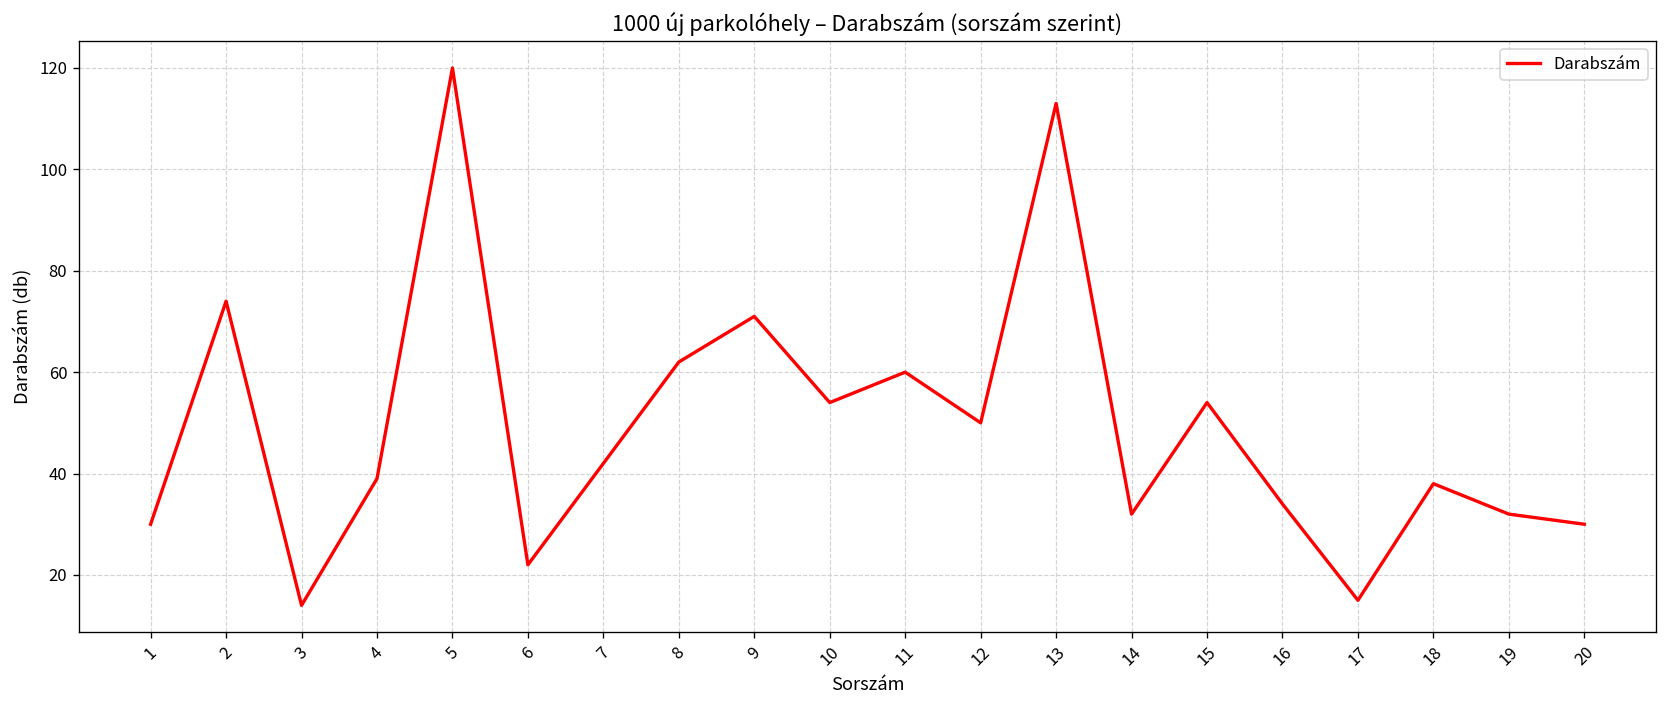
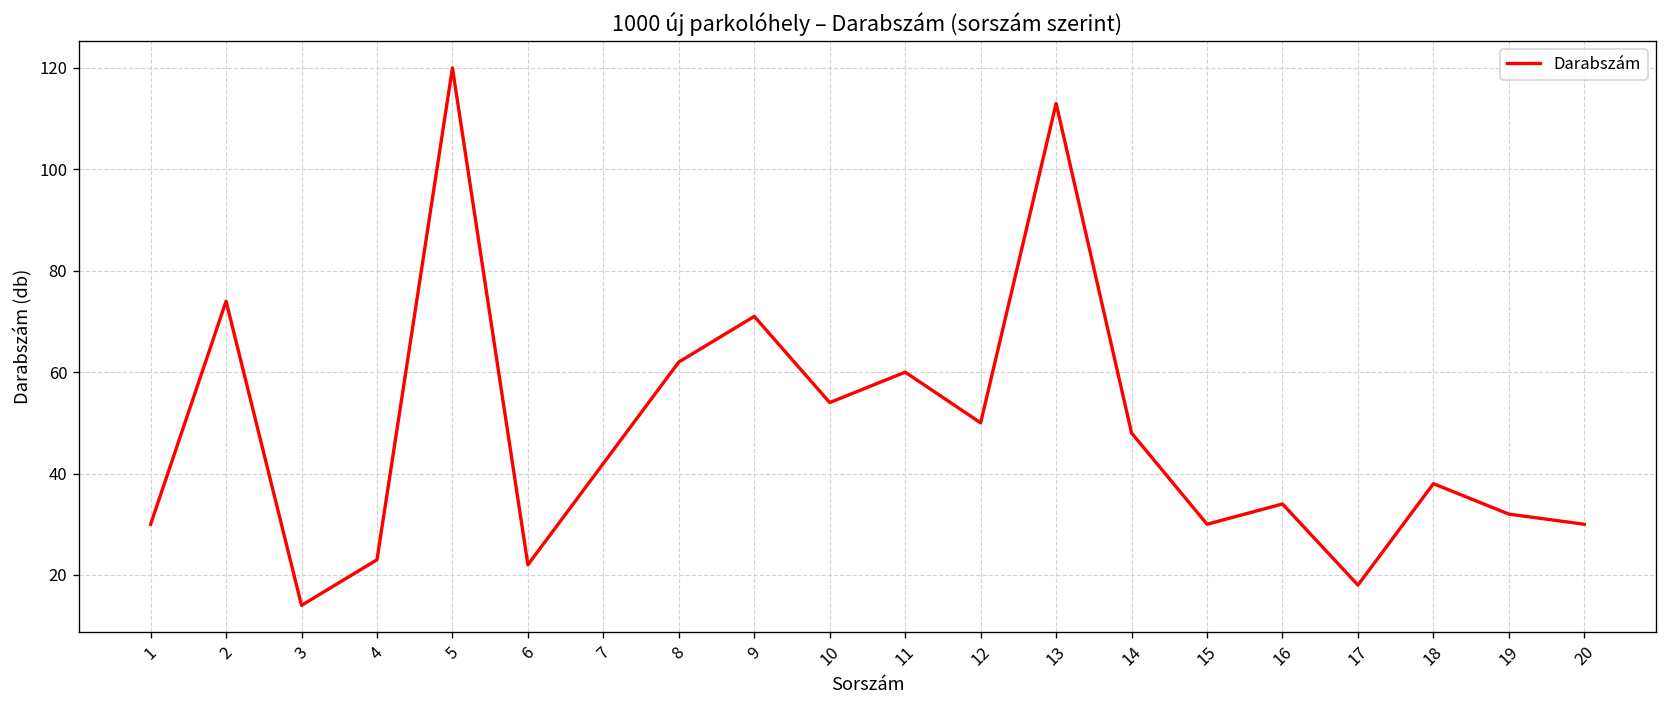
  {
    "1": 30,
    "2": 74,
    "3": 14,
-   "4": 39,
+   "4": 23,
    "5": 120,
    "6": 22,
    "7": 42,
    "8": 62,
    "9": 71,
    "10": 54,
    "11": 60,
    "12": 50,
    "13": 113,
-   "14": 32,
-   "15": 54,
+   "14": 48,
+   "15": 30,
    "16": 34,
-   "17": 15,
+   "17": 18,
    "18": 38,
    "19": 32,
    "20": 30
  }
